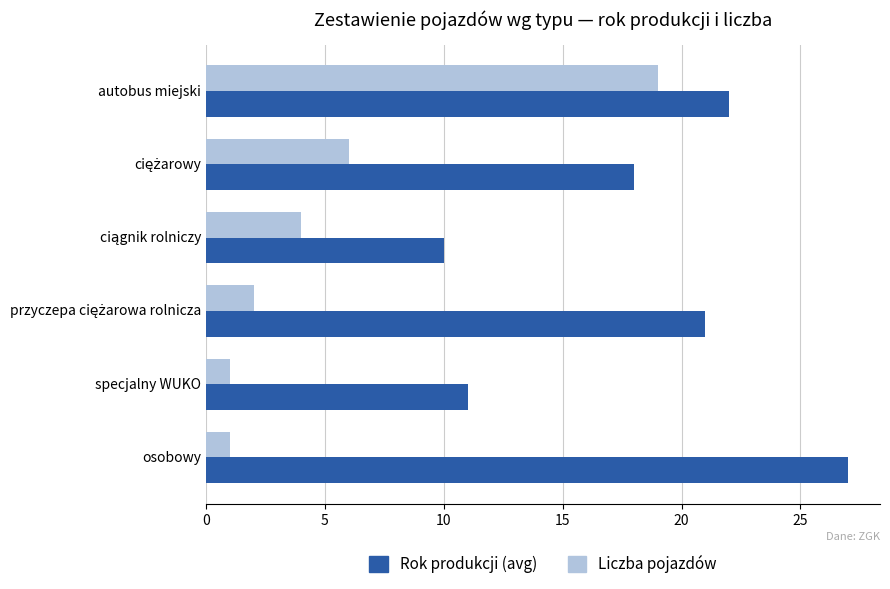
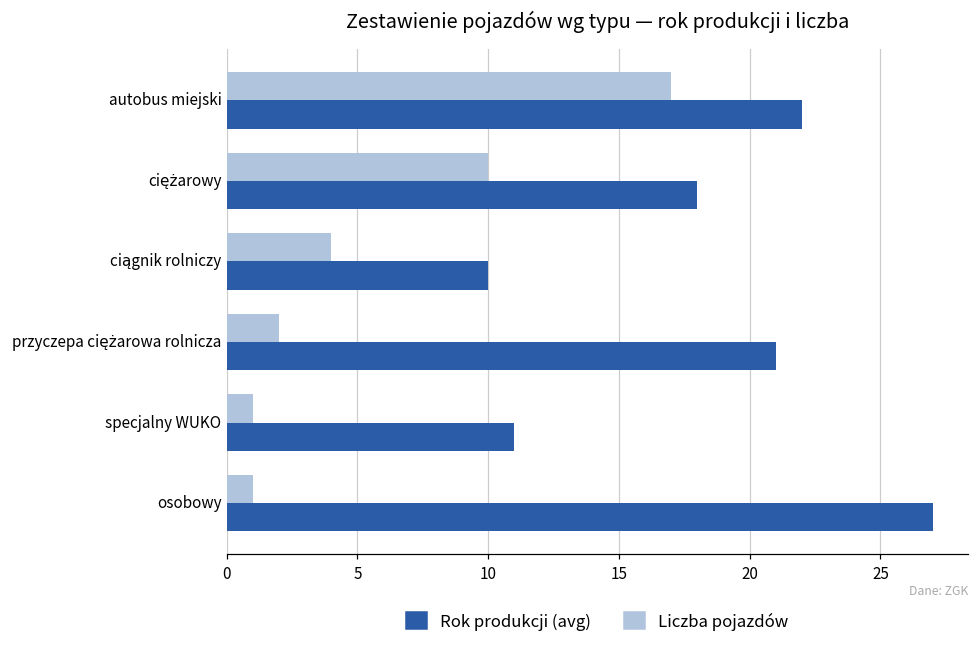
  {
    "Rok produkcji (avg)": {
      "autobus miejski": 22,
      "ciężarowy": 18,
      "ciągnik rolniczy": 10,
      "przyczepa ciężarowa rolnicza": 21,
      "specjalny WUKO": 11,
      "osobowy": 27
    },
    "Liczba pojazdów": {
-     "autobus miejski": 19,
-     "ciężarowy": 6,
+     "autobus miejski": 17,
+     "ciężarowy": 10,
      "ciągnik rolniczy": 4,
      "przyczepa ciężarowa rolnicza": 2,
      "specjalny WUKO": 1,
      "osobowy": 1
    }
  }
